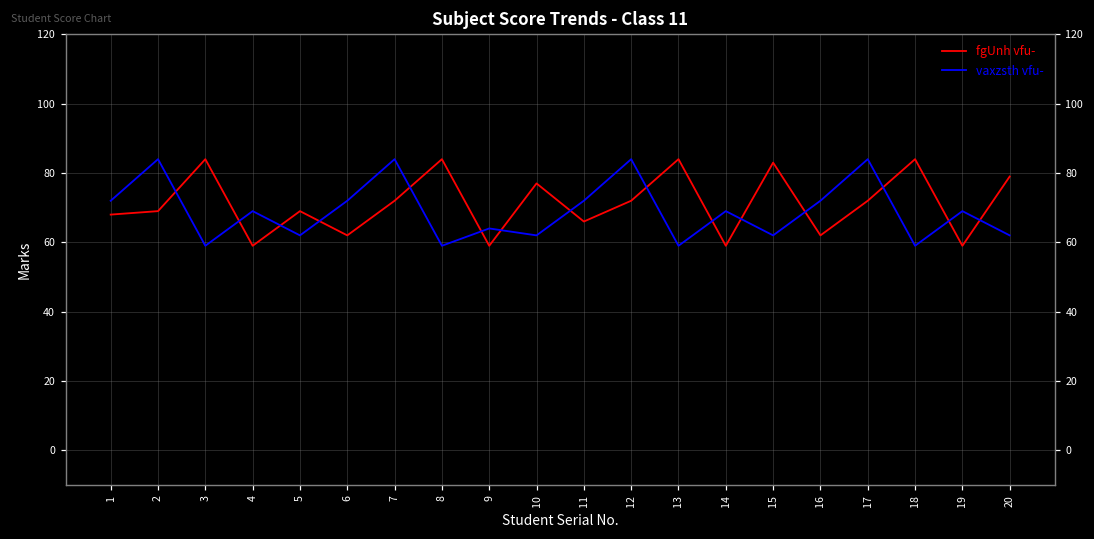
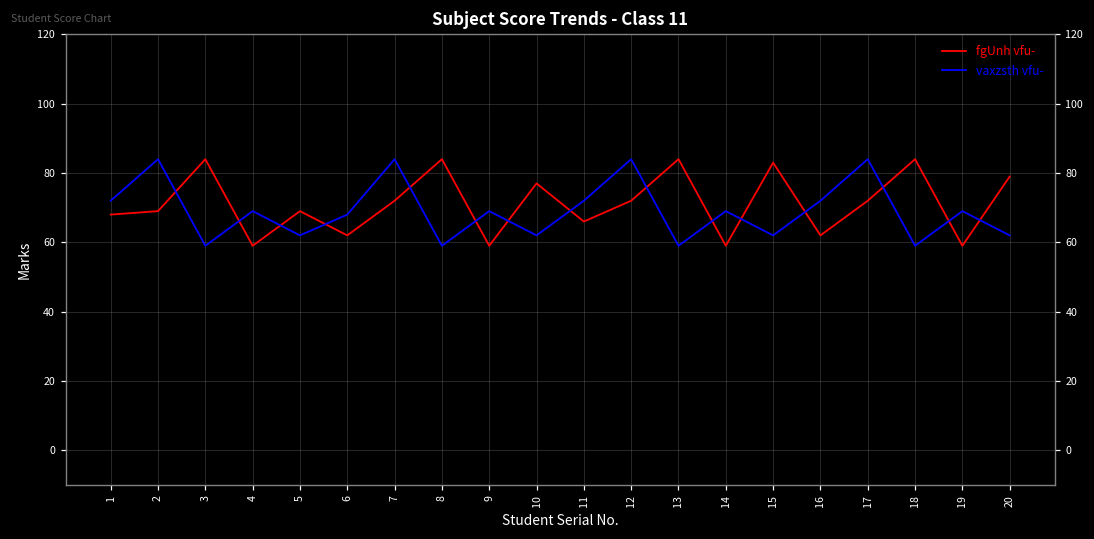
  {
    "fgUnh vfu-": {
      "1": 68,
      "2": 69,
      "3": 84,
      "4": 59,
      "5": 69,
      "6": 62,
      "7": 72,
      "8": 84,
      "9": 59,
      "10": 77,
      "11": 66,
      "12": 72,
      "13": 84,
      "14": 59,
      "15": 83,
      "16": 62,
      "17": 72,
      "18": 84,
      "19": 59,
      "20": 79
    },
    "vaxzsth vfu-": {
      "1": 72,
      "2": 84,
      "3": 59,
      "4": 69,
      "5": 62,
-     "6": 72,
+     "6": 68,
      "7": 84,
      "8": 59,
-     "9": 64,
+     "9": 69,
      "10": 62,
      "11": 72,
      "12": 84,
      "13": 59,
      "14": 69,
      "15": 62,
      "16": 72,
      "17": 84,
      "18": 59,
      "19": 69,
      "20": 62
    }
  }
